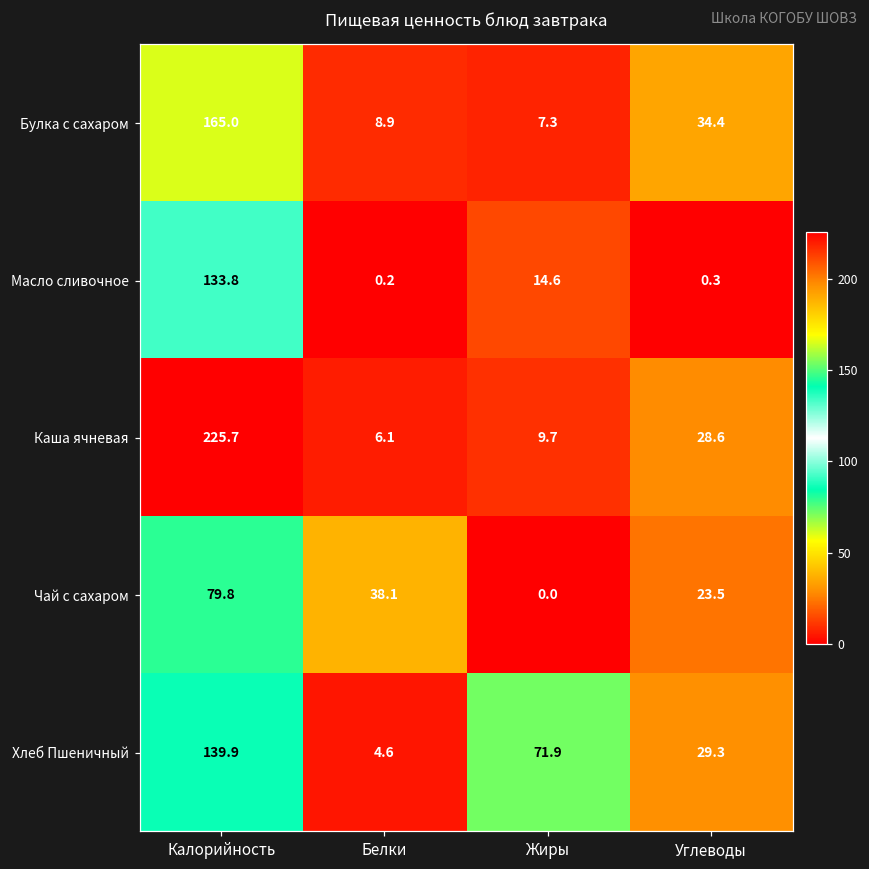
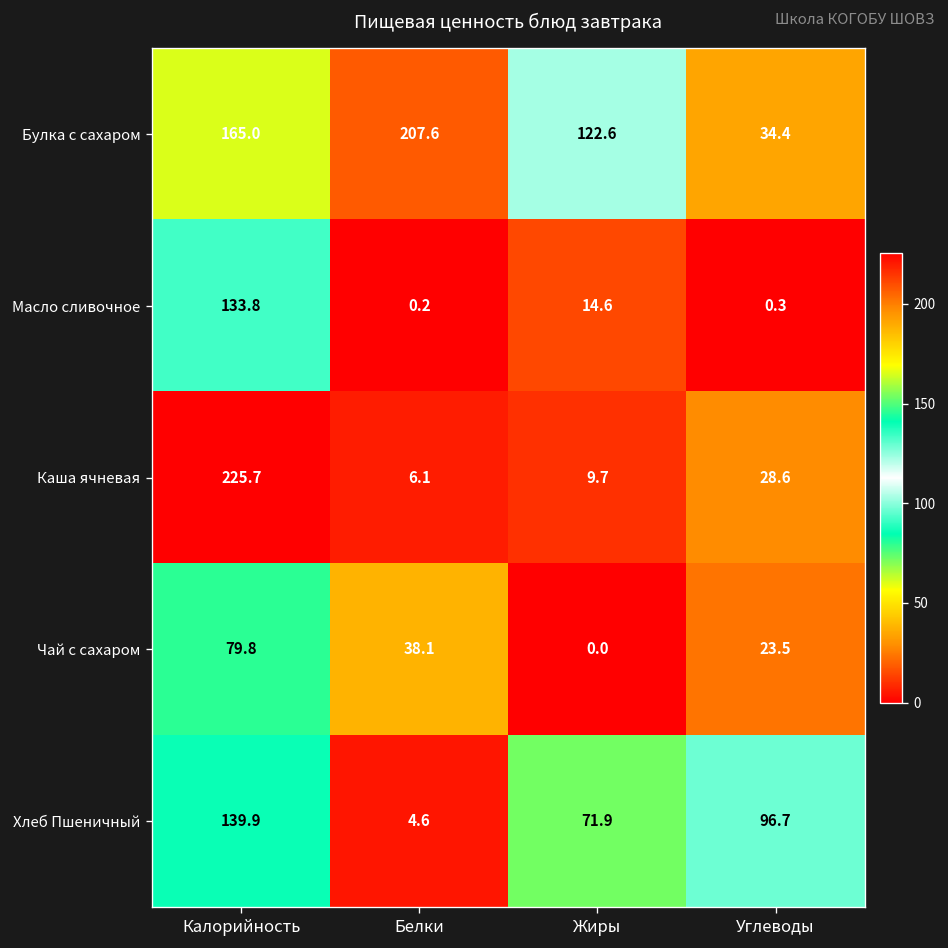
  {
    "Булка с сахаром": {
      "Калорийность": 165.0,
-     "Белки": 8.9,
-     "Жиры": 7.3,
+     "Белки": 207.6,
+     "Жиры": 122.6,
      "Углеводы": 34.4
    },
    "Масло сливочное": {
      "Калорийность": 133.8,
      "Белки": 0.2,
      "Жиры": 14.6,
      "Углеводы": 0.3
    },
    "Каша ячневая": {
      "Калорийность": 225.7,
      "Белки": 6.1,
      "Жиры": 9.7,
      "Углеводы": 28.6
    },
    "Чай с сахаром": {
      "Калорийность": 79.8,
      "Белки": 38.1,
      "Жиры": 0.0,
      "Углеводы": 23.5
    },
    "Хлеб Пшеничный": {
      "Калорийность": 139.9,
      "Белки": 4.6,
      "Жиры": 71.9,
-     "Углеводы": 29.3
+     "Углеводы": 96.7
    }
  }
